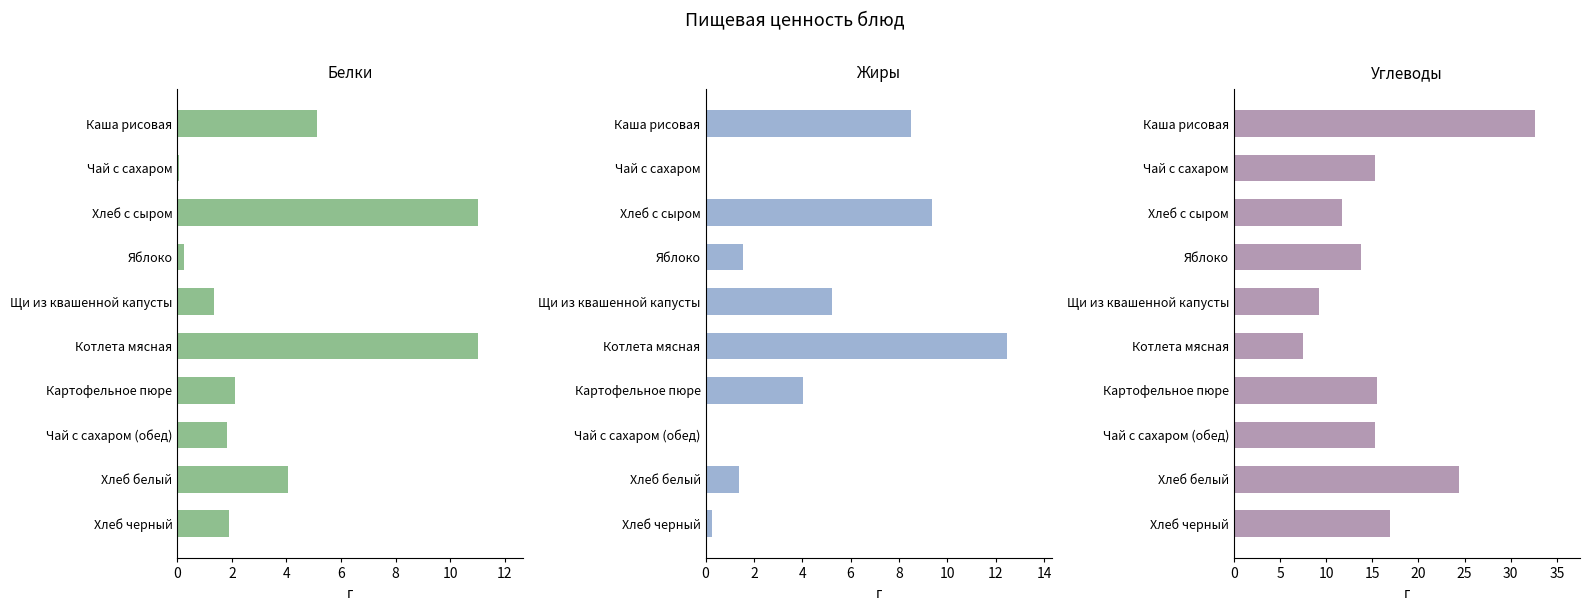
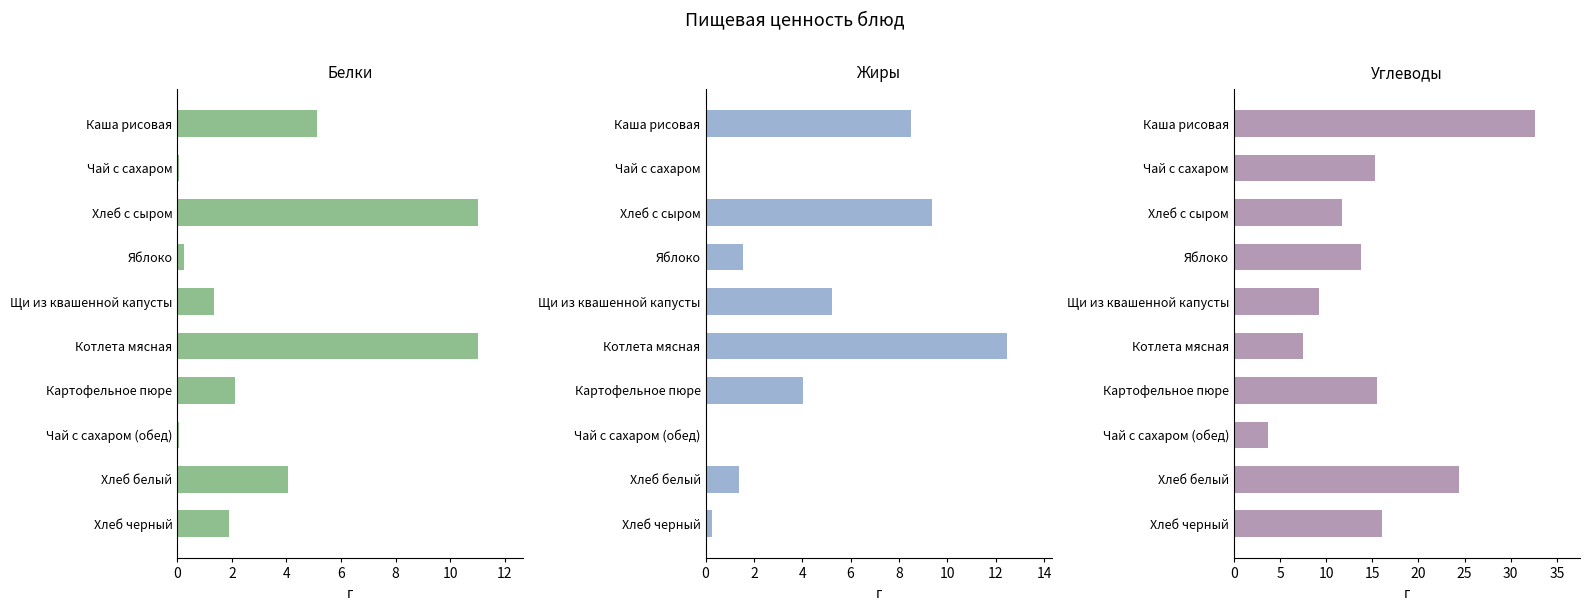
  {
    "Белки": {
      "Каша рисовая": 5.1,
      "Хлеб с сыром": 11.0,
      "Яблоко": 0.3,
      "Щи из квашенной капусты": 1.4,
      "Котлета мясная": 11.0,
      "Картофельное пюре": 2.1,
-     "Чай с сахаром (обед)": 1.8,
+     "Чай с сахаром (обед)": 0.1,
      "Хлеб белый": 4.1,
      "Хлеб черный": 1.9
    },
    "Жиры": {
      "Каша рисовая": 8.5,
      "Хлеб с сыром": 9.4,
      "Яблоко": 1.6,
      "Щи из квашенной капусты": 5.2,
      "Котлета мясная": 12.5,
      "Картофельное пюре": 4.0,
      "Хлеб белый": 1.4,
      "Хлеб черный": 0.3
    },
    "Углеводы": {
      "Каша рисовая": 33,
      "Чай с сахаром": 15,
      "Хлеб с сыром": 12,
      "Яблоко": 14,
      "Щи из квашенной капусты": 9,
      "Котлета мясная": 8,
      "Картофельное пюре": 16,
-     "Чай с сахаром (обед)": 15,
+     "Чай с сахаром (обед)": 4,
      "Хлеб белый": 24,
-     "Хлеб черный": 17
+     "Хлеб черный": 16
    }
  }
